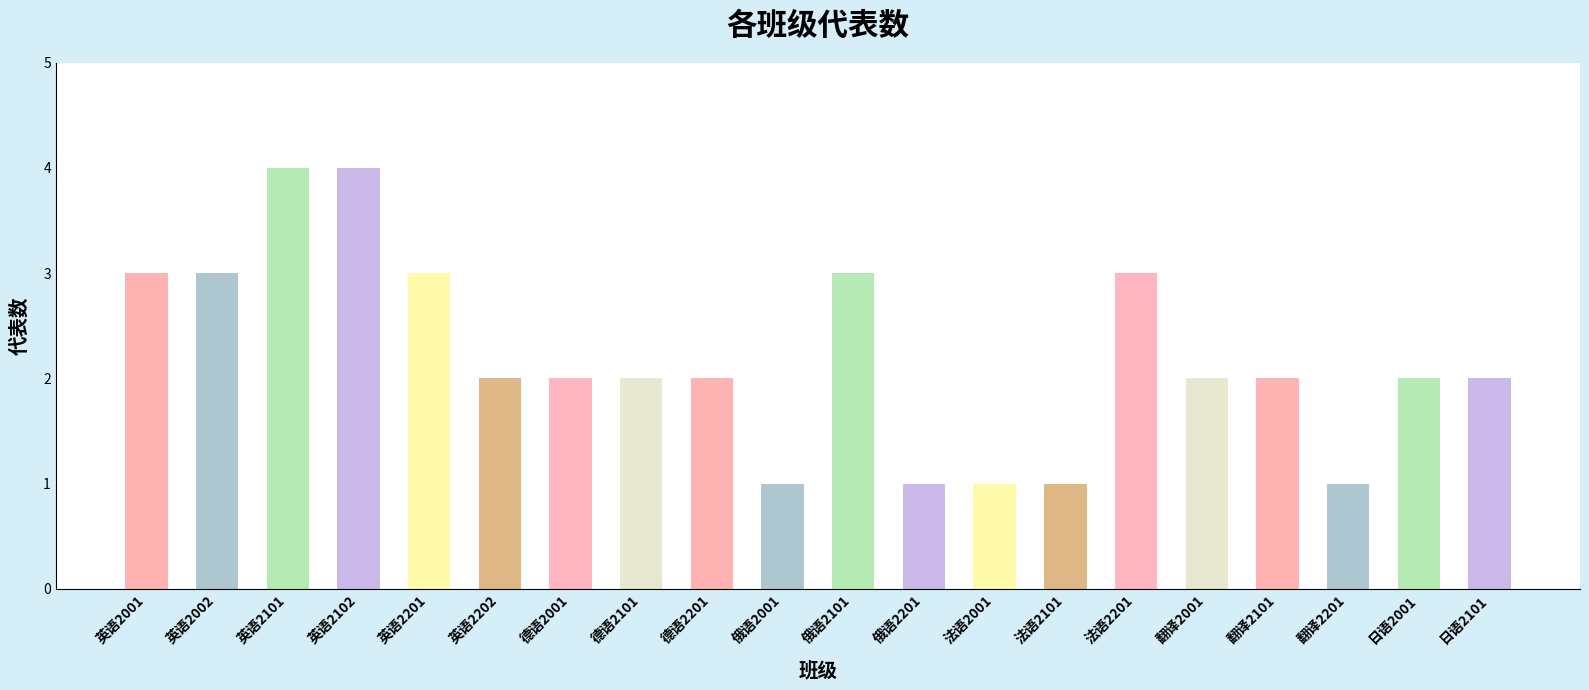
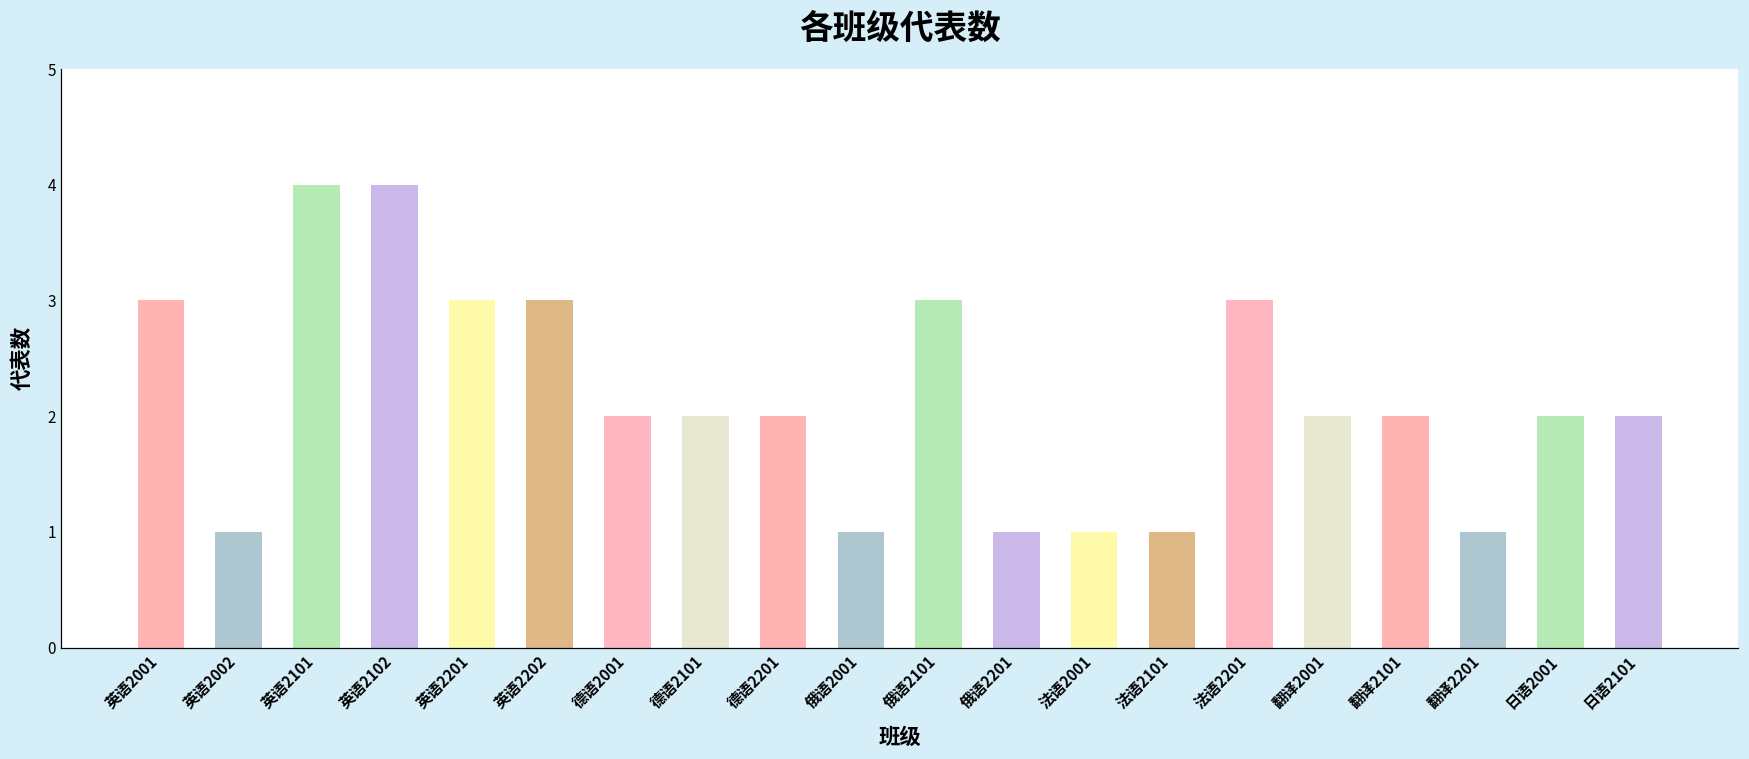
  {
    "英语2001": 3,
-   "英语2002": 3,
+   "英语2002": 1,
    "英语2101": 4,
    "英语2102": 4,
    "英语2201": 3,
-   "英语2202": 2,
+   "英语2202": 3,
    "德语2001": 2,
    "德语2101": 2,
    "德语2201": 2,
    "俄语2001": 1,
    "俄语2101": 3,
    "俄语2201": 1,
    "法语2001": 1,
    "法语2101": 1,
    "法语2201": 3,
    "翻译2001": 2,
    "翻译2101": 2,
    "翻译2201": 1,
    "日语2001": 2,
    "日语2101": 2
  }
